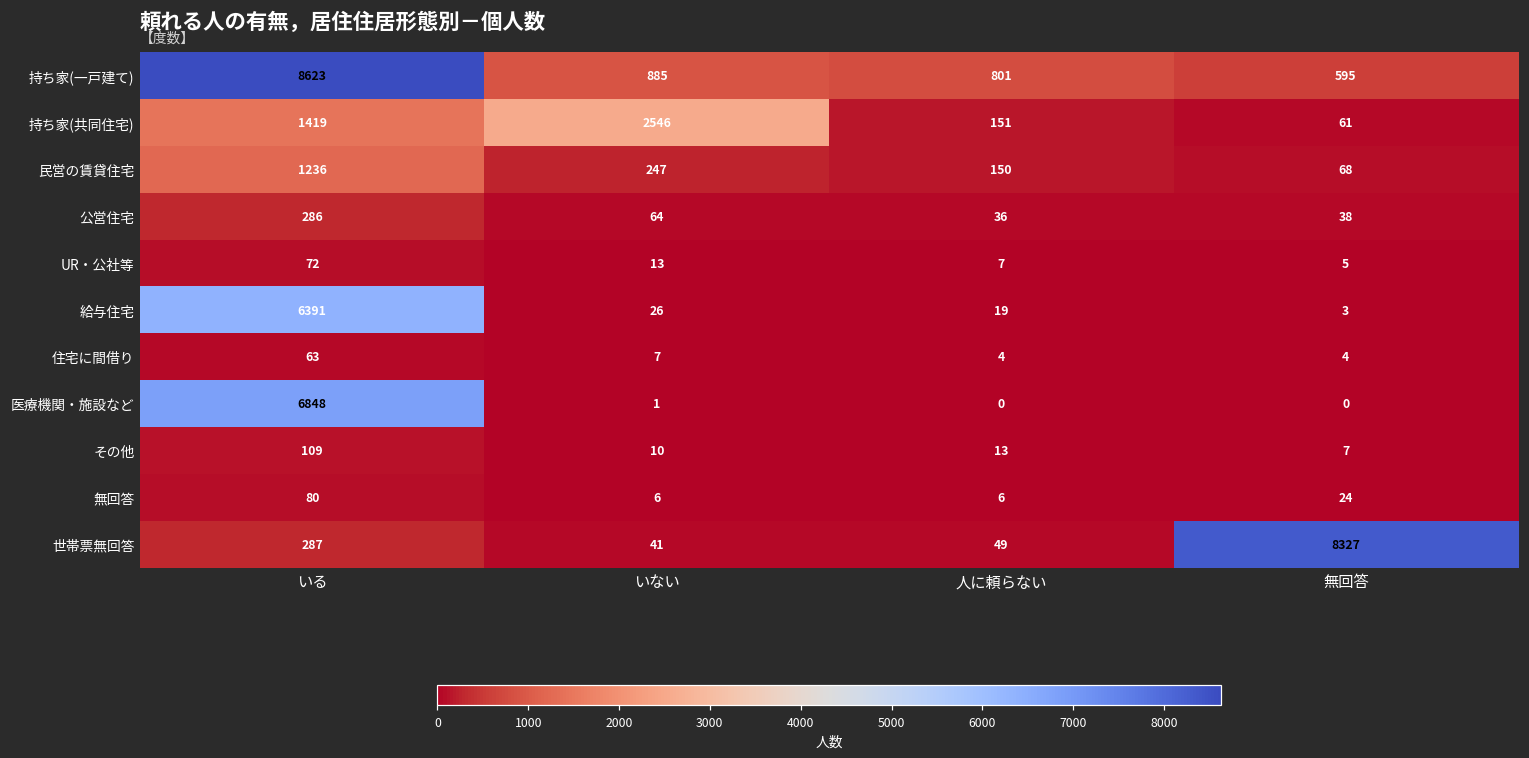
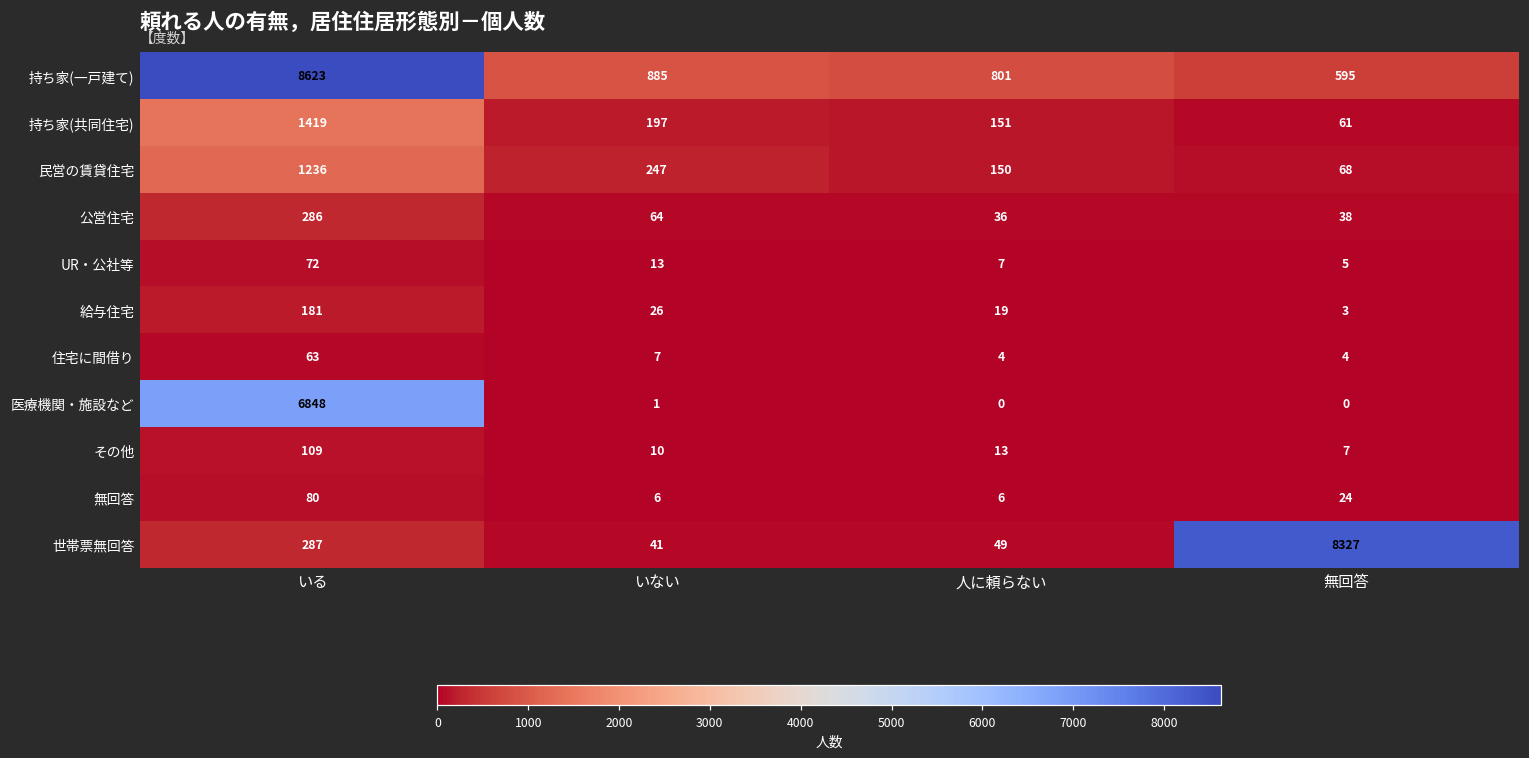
  {
    "持ち家(一戸建て)": {
      "いる": 8623,
      "いない": 885,
      "人に頼らない": 801,
      "無回答": 595
    },
    "持ち家(共同住宅)": {
      "いる": 1419,
-     "いない": 2546,
+     "いない": 197,
      "人に頼らない": 151,
      "無回答": 61
    },
    "民営の賃貸住宅": {
      "いる": 1236,
      "いない": 247,
      "人に頼らない": 150,
      "無回答": 68
    },
    "公営住宅": {
      "いる": 286,
      "いない": 64,
      "人に頼らない": 36,
      "無回答": 38
    },
    "UR・公社等": {
      "いる": 72,
      "いない": 13,
      "人に頼らない": 7,
      "無回答": 5
    },
    "給与住宅": {
-     "いる": 6391,
+     "いる": 181,
      "いない": 26,
      "人に頼らない": 19,
      "無回答": 3
    },
    "住宅に間借り": {
      "いる": 63,
      "いない": 7,
      "人に頼らない": 4,
      "無回答": 4
    },
    "医療機関・施設など": {
      "いる": 6848,
      "いない": 1,
      "人に頼らない": 0,
      "無回答": 0
    },
    "その他": {
      "いる": 109,
      "いない": 10,
      "人に頼らない": 13,
      "無回答": 7
    },
    "無回答": {
      "いる": 80,
      "いない": 6,
      "人に頼らない": 6,
      "無回答": 24
    },
    "世帯票無回答": {
      "いる": 287,
      "いない": 41,
      "人に頼らない": 49,
      "無回答": 8327
    }
  }
